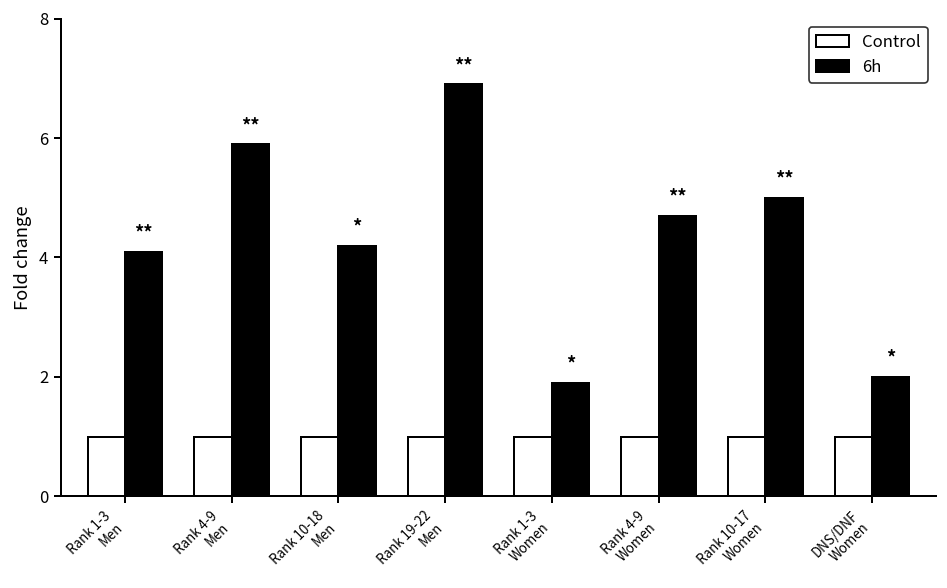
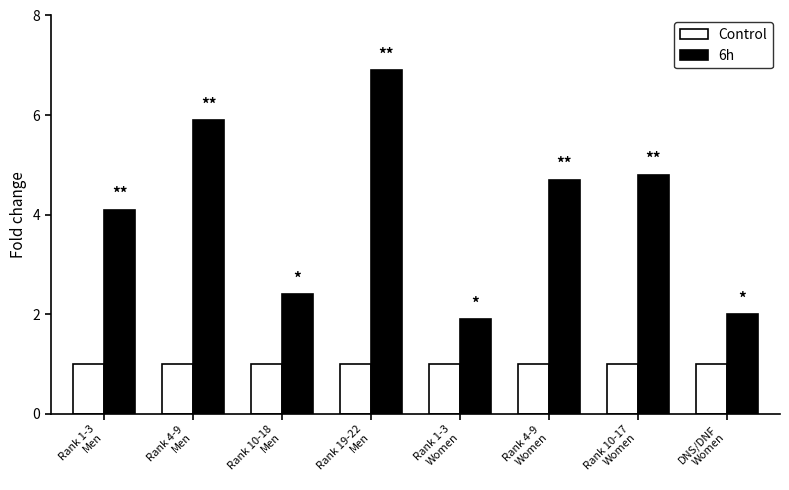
  {
    "Control": {
      "Rank 1-3 Men": 1.0,
      "Rank 4-9 Men": 1.0,
      "Rank 10-18 Men": 1.0,
      "Rank 19-22 Men": 1.0,
      "Rank 1-3 Women": 1.0,
      "Rank 4-9 Women": 1.0,
      "Rank 10-17 Women": 1.0,
      "DNS/DNF Women": 1.0
    },
    "6h": {
      "Rank 1-3 Men": 4.1,
      "Rank 4-9 Men": 5.9,
-     "Rank 10-18 Men": 4.2,
+     "Rank 10-18 Men": 2.4,
      "Rank 19-22 Men": 6.9,
      "Rank 1-3 Women": 1.9,
      "Rank 4-9 Women": 4.7,
-     "Rank 10-17 Women": 5.0,
+     "Rank 10-17 Women": 4.8,
      "DNS/DNF Women": 2.0
    }
  }
